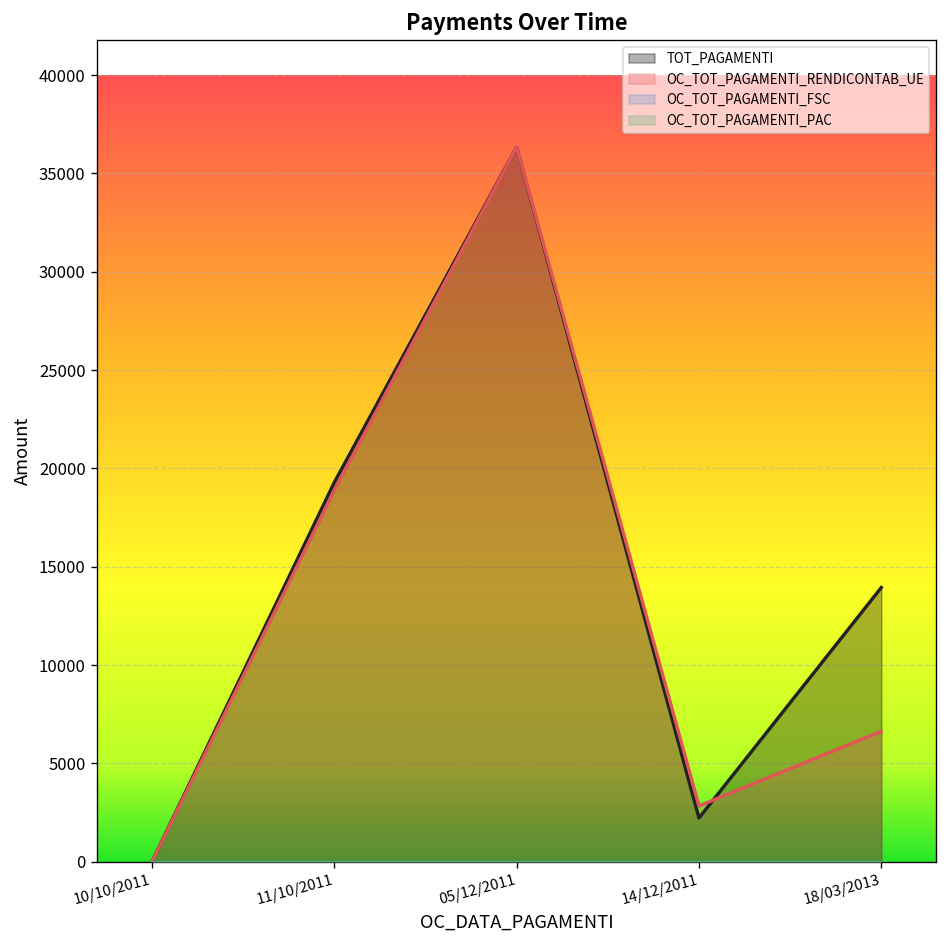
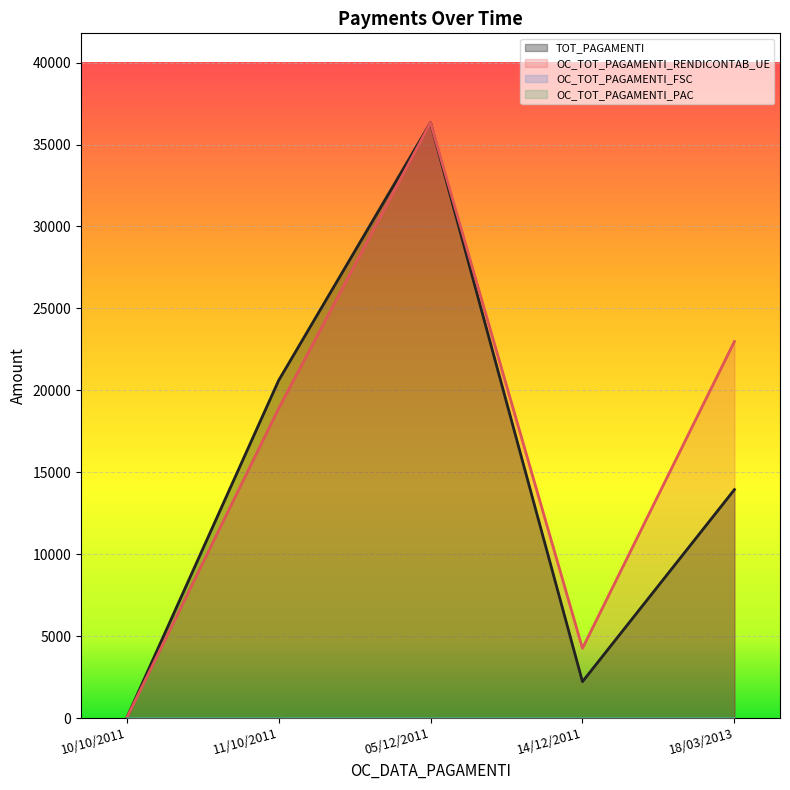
  {
    "TOT_PAGAMENTI": {
-     "11/10/2011": 19300,
+     "11/10/2011": 20600,
      "14/12/2011": 2200,
      "18/03/2013": 13900
    },
    "OC_TOT_PAGAMENTI_RENDICONTAB_UE": {
      "11/10/2011": 18900,
-     "14/12/2011": 2800,
-     "18/03/2013": 6600
+     "14/12/2011": 4300,
+     "18/03/2013": 23000
    },
    "OC_TOT_PAGAMENTI_PAC": {
      "11/10/2011": 0,
      "05/12/2011": 0,
      "14/12/2011": 0,
      "18/03/2013": 0
    }
  }
